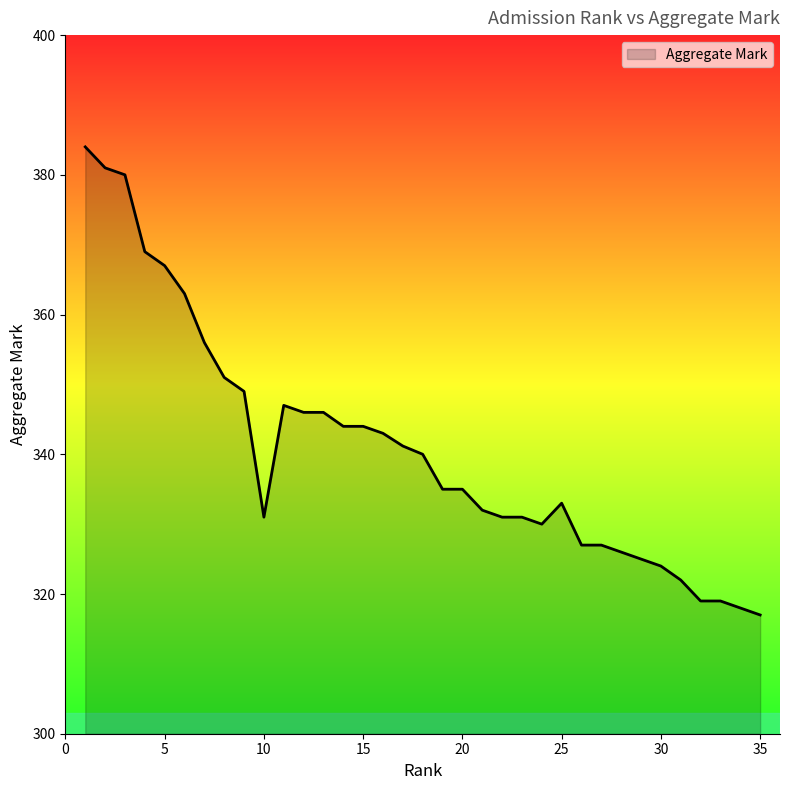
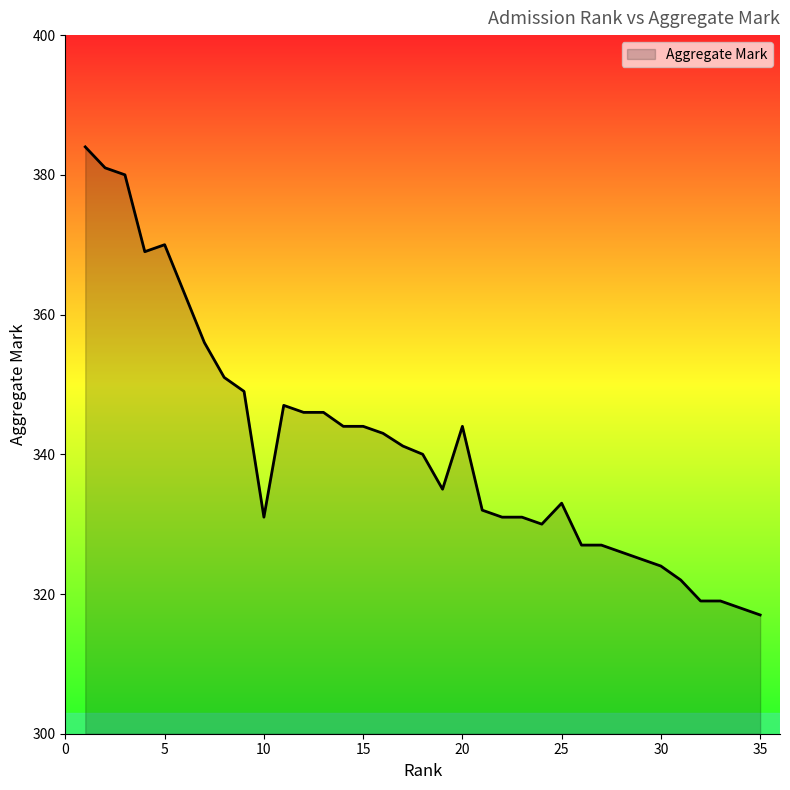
  {
-   "5": 367,
+   "5": 370,
    "10": 331,
    "15": 344,
-   "20": 335,
+   "20": 344,
    "25": 333,
    "30": 324,
    "35": 317
  }
